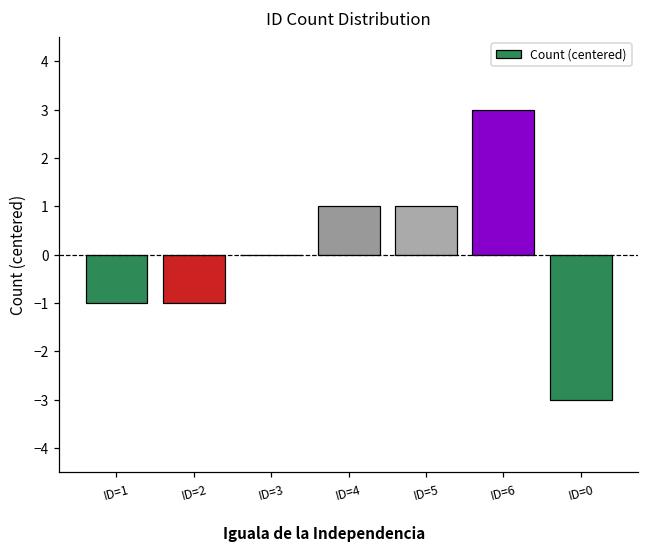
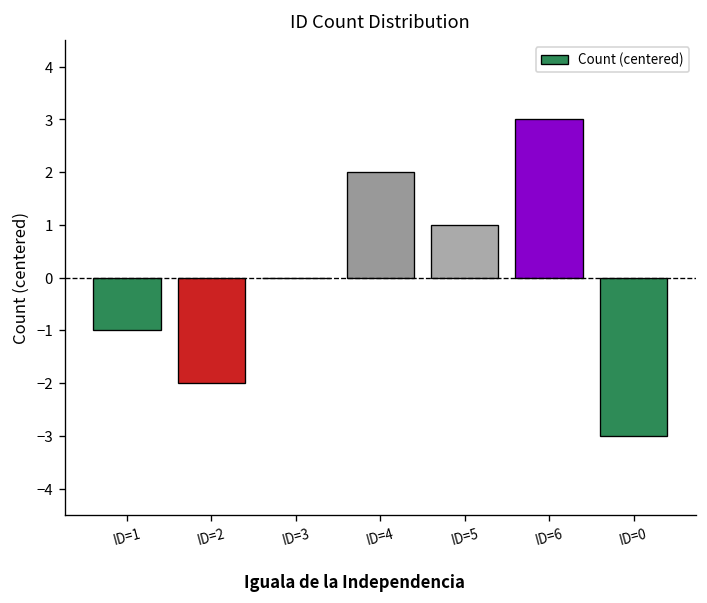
  {
    "ID=1": -1.0,
-   "ID=2": -1.0,
+   "ID=2": -2.0,
    "ID=3": 0.0,
-   "ID=4": 1.0,
+   "ID=4": 2.0,
    "ID=5": 1.0,
    "ID=6": 3.0,
    "ID=0": -3.0
  }
